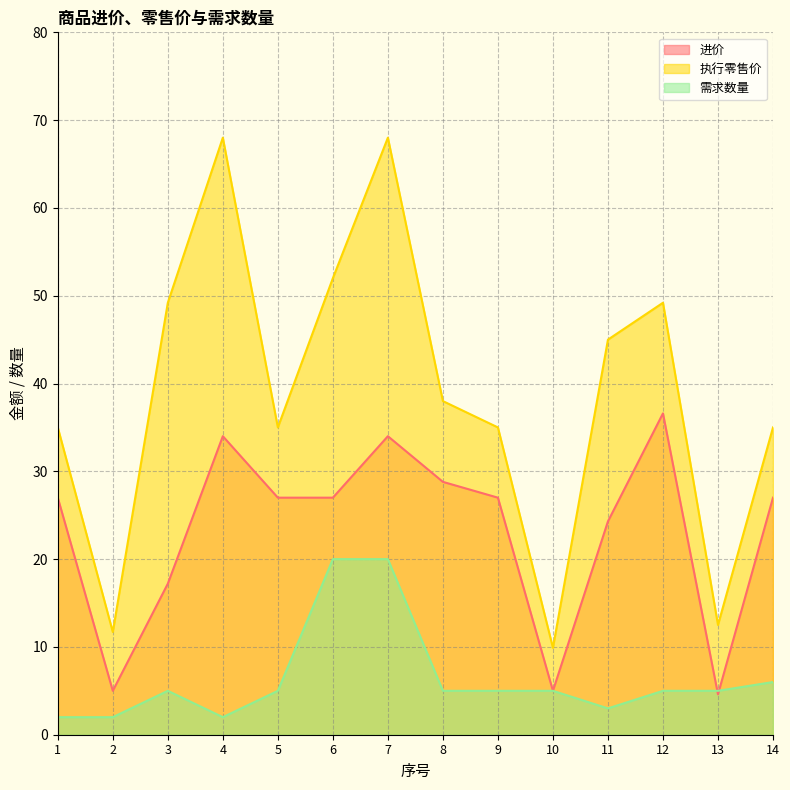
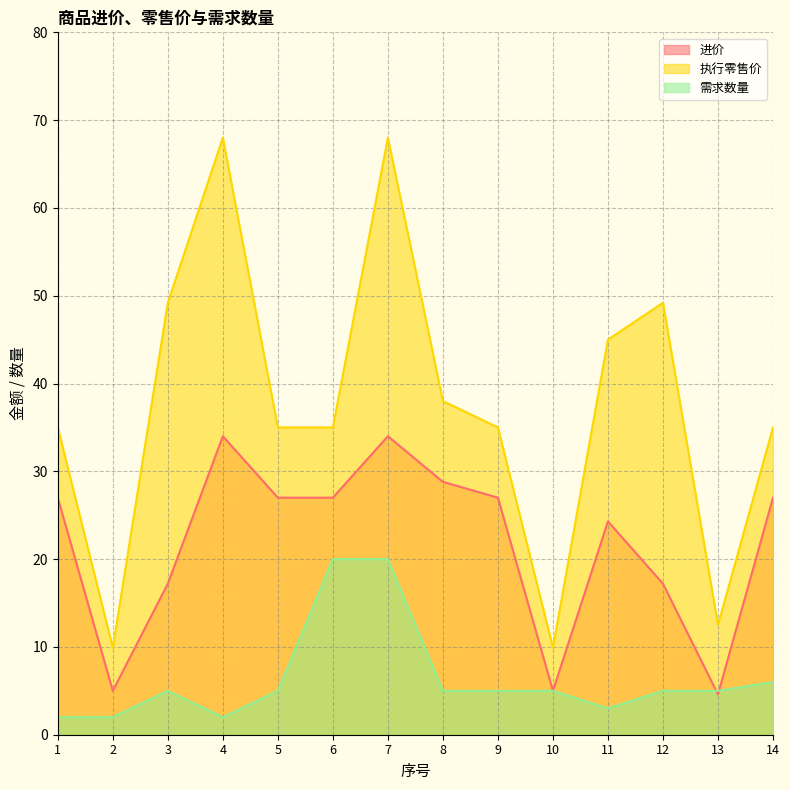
  {
    "进价": {
      "1": 27,
      "2": 5,
      "3": 17,
      "4": 34,
      "5": 27,
      "6": 27,
      "7": 34,
      "8": 29,
      "9": 27,
      "11": 24,
-     "12": 37,
+     "12": 17,
      "13": 5,
      "14": 27
    },
    "执行零售价": {
      "1": 35,
-     "2": 12,
+     "2": 10,
      "3": 49,
      "4": 68,
      "5": 35,
-     "6": 52,
+     "6": 35,
      "7": 68,
      "8": 38,
      "9": 35,
      "10": 10,
      "11": 45,
      "12": 49,
      "13": 13,
      "14": 35
    },
    "需求数量": {
      "1": 2,
      "2": 2,
      "3": 5,
      "4": 2,
      "5": 5,
      "6": 20,
      "7": 20,
      "8": 5,
      "9": 5,
      "11": 3,
      "12": 5,
      "13": 5,
      "14": 6
    }
  }
